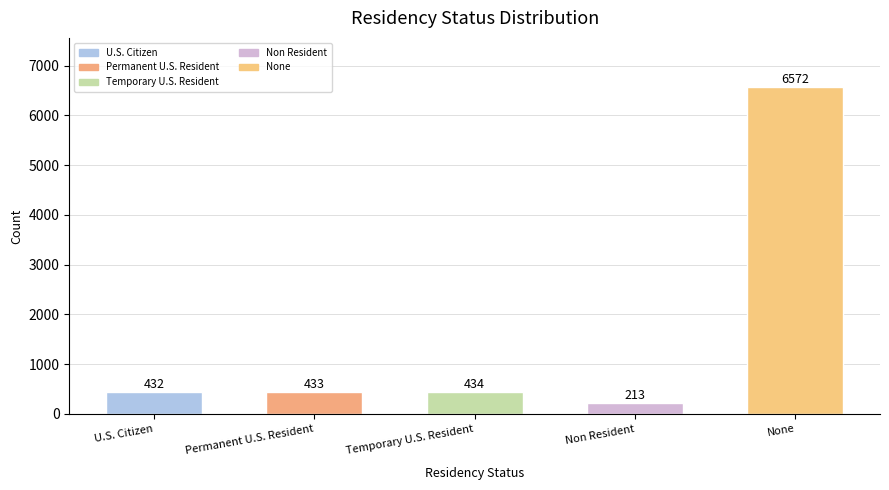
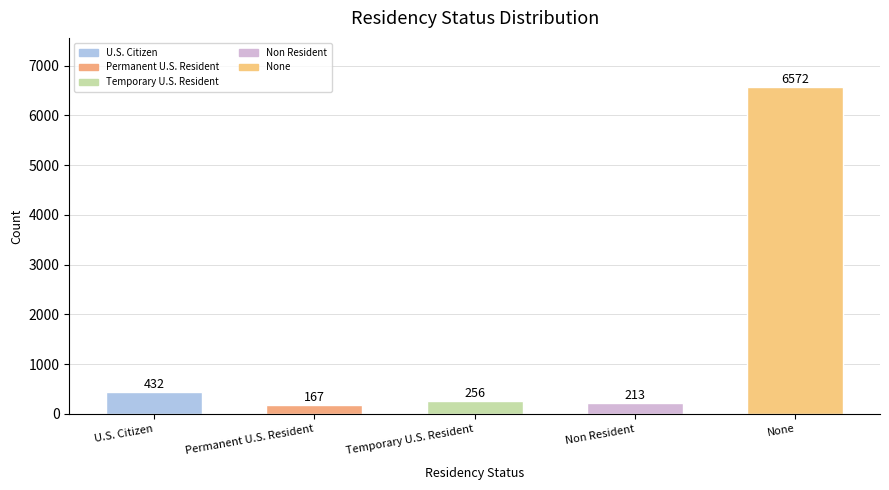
  {
    "U.S. Citizen": 432,
-   "Permanent U.S. Resident": 433,
-   "Temporary U.S. Resident": 434,
+   "Permanent U.S. Resident": 167,
+   "Temporary U.S. Resident": 256,
    "Non Resident": 213,
    "None": 6572
  }
